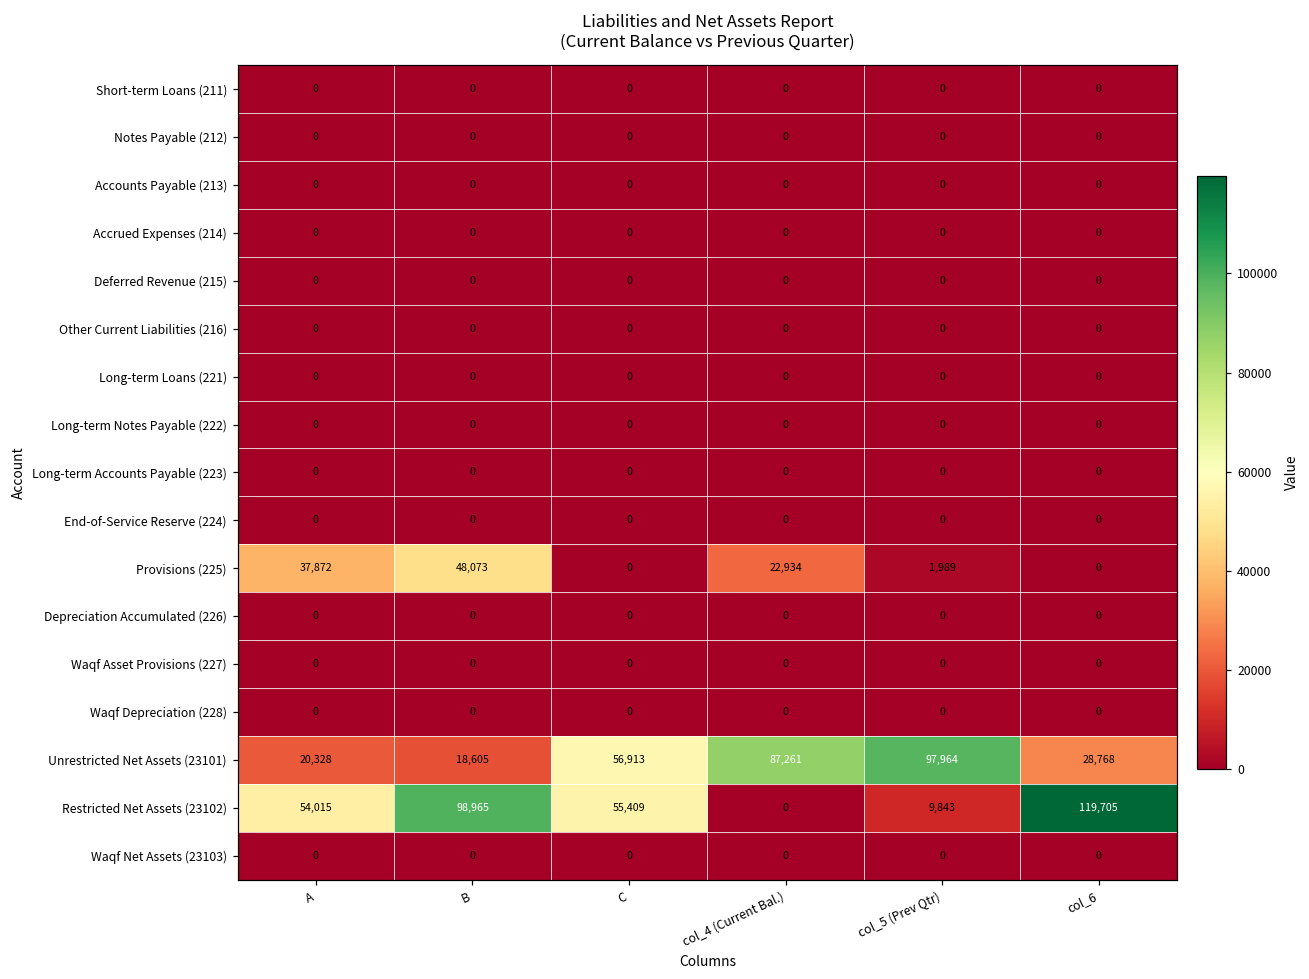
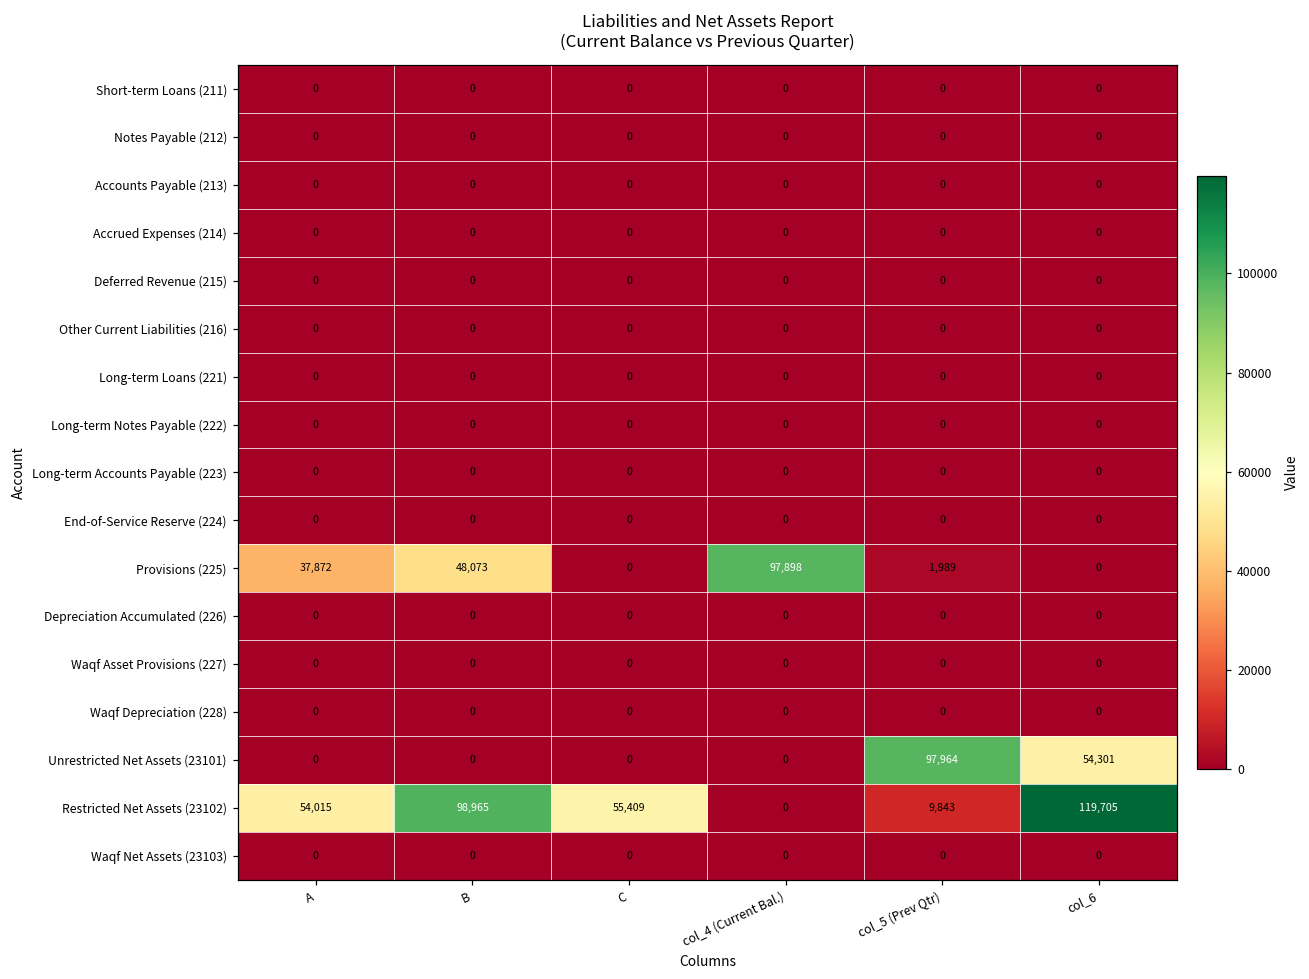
  {
    "Short-term Loans (211)": {
      "A": "0",
      "B": "0",
      "C": "0",
      "col_4 (Current Bal.)": "0",
      "col_5 (Prev Qtr)": "0",
      "col_6": "0"
    },
    "Notes Payable (212)": {
      "A": "0",
      "B": "0",
      "C": "0",
      "col_4 (Current Bal.)": "0",
      "col_5 (Prev Qtr)": "0",
      "col_6": "0"
    },
    "Accounts Payable (213)": {
      "A": "0",
      "B": "0",
      "C": "0",
      "col_4 (Current Bal.)": "0",
      "col_5 (Prev Qtr)": "0",
      "col_6": "0"
    },
    "Accrued Expenses (214)": {
      "A": "0",
      "B": "0",
      "C": "0",
      "col_4 (Current Bal.)": "0",
      "col_5 (Prev Qtr)": "0",
      "col_6": "0"
    },
    "Deferred Revenue (215)": {
      "A": "0",
      "B": "0",
      "C": "0",
      "col_4 (Current Bal.)": "0",
      "col_5 (Prev Qtr)": "0",
      "col_6": "0"
    },
    "Other Current Liabilities (216)": {
      "A": "0",
      "B": "0",
      "C": "0",
      "col_4 (Current Bal.)": "0",
      "col_5 (Prev Qtr)": "0",
      "col_6": "0"
    },
    "Long-term Loans (221)": {
      "A": "0",
      "B": "0",
      "C": "0",
      "col_4 (Current Bal.)": "0",
      "col_5 (Prev Qtr)": "0",
      "col_6": "0"
    },
    "Long-term Notes Payable (222)": {
      "A": "0",
      "B": "0",
      "C": "0",
      "col_4 (Current Bal.)": "0",
      "col_5 (Prev Qtr)": "0",
      "col_6": "0"
    },
    "Long-term Accounts Payable (223)": {
      "A": "0",
      "B": "0",
      "C": "0",
      "col_4 (Current Bal.)": "0",
      "col_5 (Prev Qtr)": "0",
      "col_6": "0"
    },
    "End-of-Service Reserve (224)": {
      "A": "0",
      "B": "0",
      "C": "0",
      "col_4 (Current Bal.)": "0",
      "col_5 (Prev Qtr)": "0",
      "col_6": "0"
    },
    "Provisions (225)": {
      "A": "37,872",
      "B": "48,073",
      "C": "0",
-     "col_4 (Current Bal.)": "22,934",
+     "col_4 (Current Bal.)": "97,898",
      "col_5 (Prev Qtr)": "1,989",
      "col_6": "0"
    },
    "Depreciation Accumulated (226)": {
      "A": "0",
      "B": "0",
      "C": "0",
      "col_4 (Current Bal.)": "0",
      "col_5 (Prev Qtr)": "0",
      "col_6": "0"
    },
    "Waqf Asset Provisions (227)": {
      "A": "0",
      "B": "0",
      "C": "0",
      "col_4 (Current Bal.)": "0",
      "col_5 (Prev Qtr)": "0",
      "col_6": "0"
    },
    "Waqf Depreciation (228)": {
      "A": "0",
      "B": "0",
      "C": "0",
      "col_4 (Current Bal.)": "0",
      "col_5 (Prev Qtr)": "0",
      "col_6": "0"
    },
    "Unrestricted Net Assets (23101)": {
-     "A": "20,328",
-     "B": "18,605",
-     "C": "56,913",
-     "col_4 (Current Bal.)": "87,261",
+     "A": "0",
+     "B": "0",
+     "C": "0",
+     "col_4 (Current Bal.)": "0",
      "col_5 (Prev Qtr)": "97,964",
-     "col_6": "28,768"
+     "col_6": "54,301"
    },
    "Restricted Net Assets (23102)": {
      "A": "54,015",
      "B": "98,965",
      "C": "55,409",
      "col_4 (Current Bal.)": "0",
      "col_5 (Prev Qtr)": "9,843",
      "col_6": "119,705"
    },
    "Waqf Net Assets (23103)": {
      "A": "0",
      "B": "0",
      "C": "0",
      "col_4 (Current Bal.)": "0",
      "col_5 (Prev Qtr)": "0",
      "col_6": "0"
    }
  }
